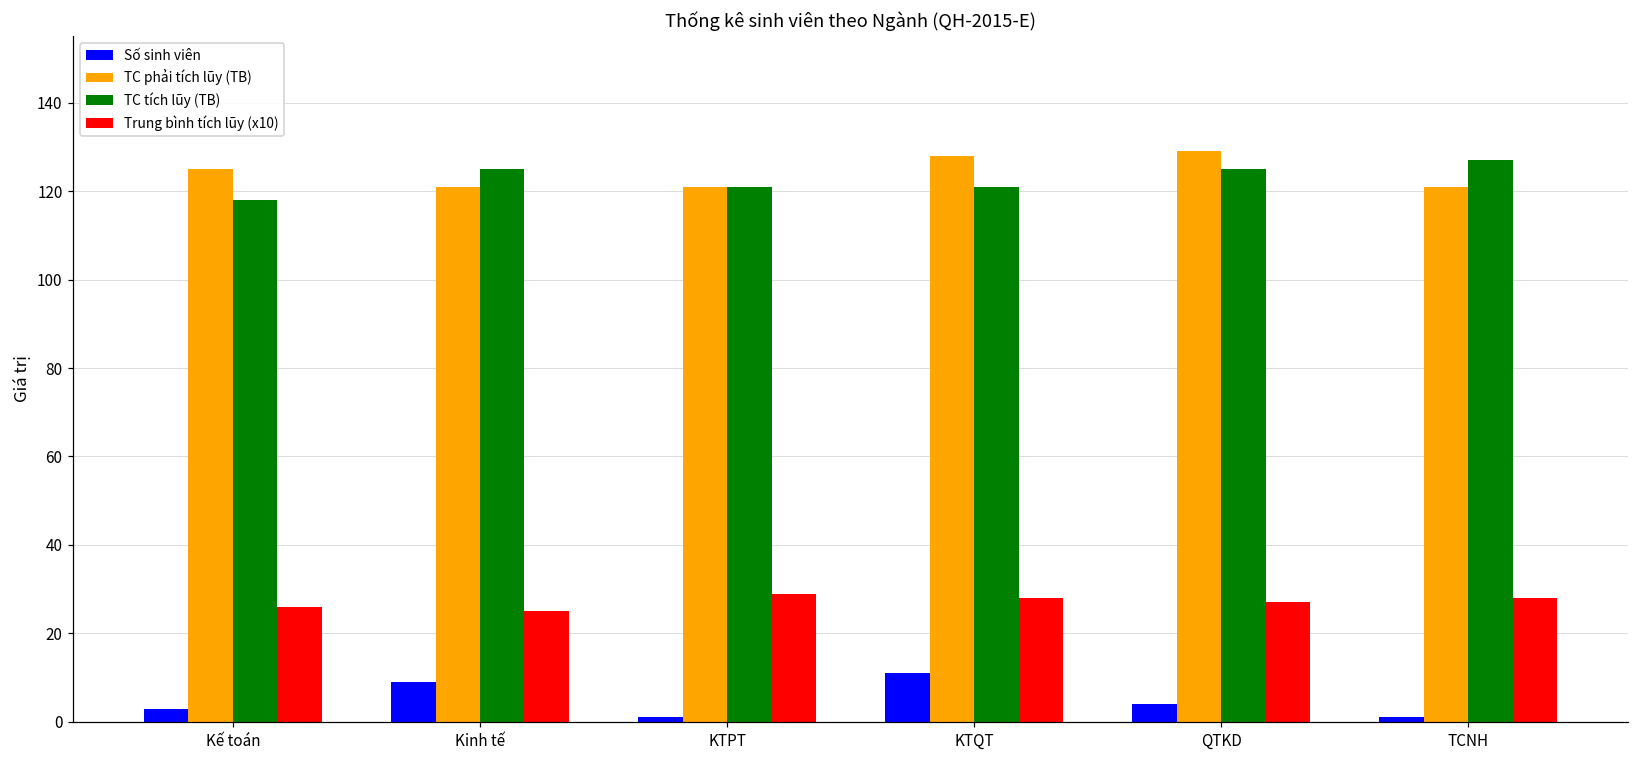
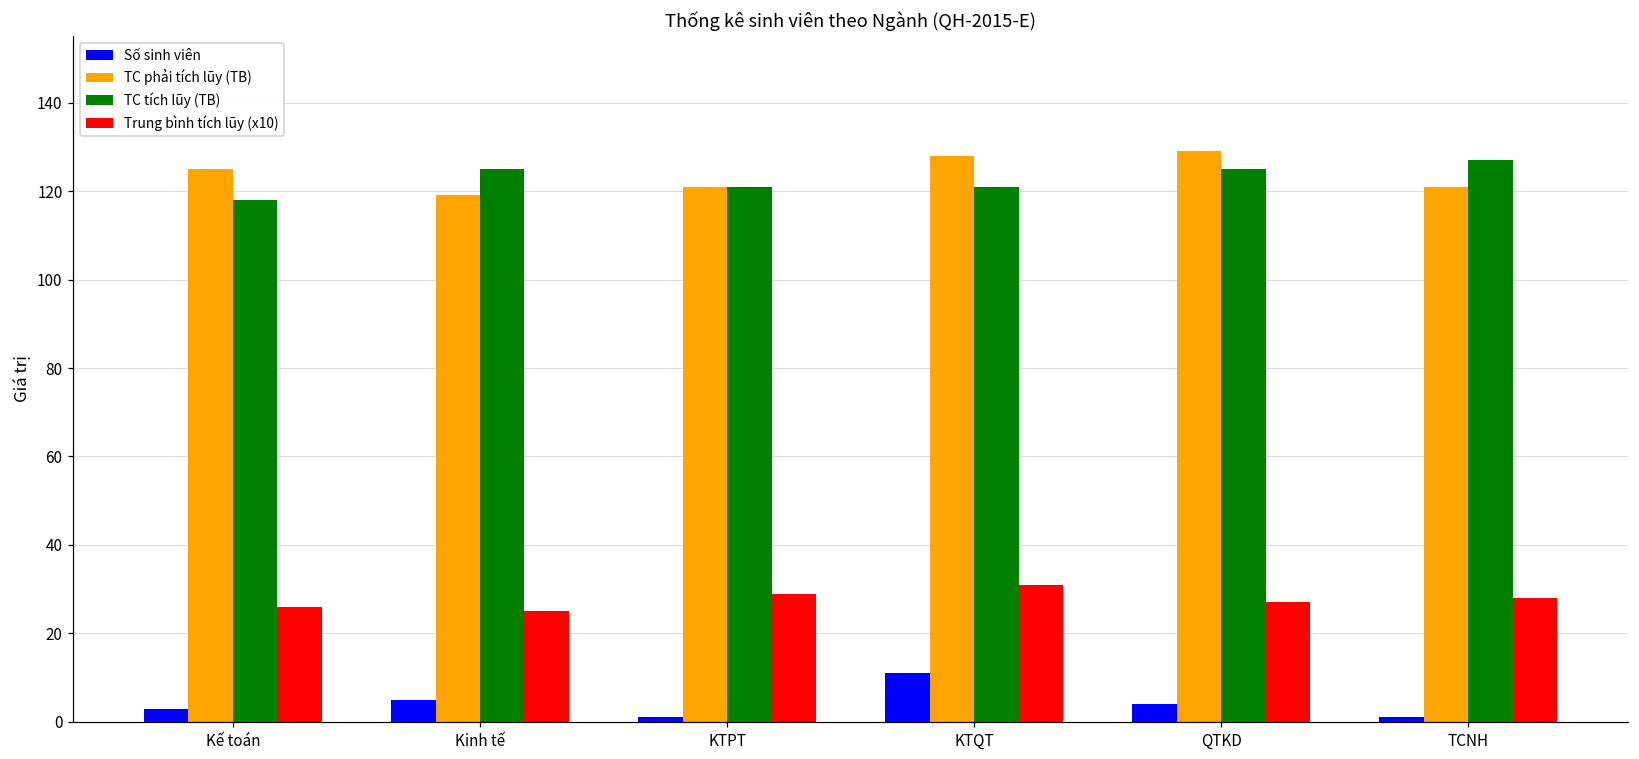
  {
    "Số sinh viên": {
      "Kế toán": 3,
-     "Kinh tế": 9,
+     "Kinh tế": 5,
      "KTPT": 1,
      "KTQT": 11,
      "QTKD": 4,
      "TCNH": 1
    },
    "TC phải tích lũy (TB)": {
      "Kế toán": 125,
-     "Kinh tế": 121,
+     "Kinh tế": 119,
      "KTPT": 121,
      "KTQT": 128,
      "QTKD": 129,
      "TCNH": 121
    },
    "TC tích lũy (TB)": {
      "Kế toán": 118,
      "Kinh tế": 125,
      "KTPT": 121,
      "KTQT": 121,
      "QTKD": 125,
      "TCNH": 127
    },
    "Trung bình tích lũy (x10)": {
      "Kế toán": 26,
      "Kinh tế": 25,
      "KTPT": 29,
-     "KTQT": 28,
+     "KTQT": 31,
      "QTKD": 27,
      "TCNH": 28
    }
  }
